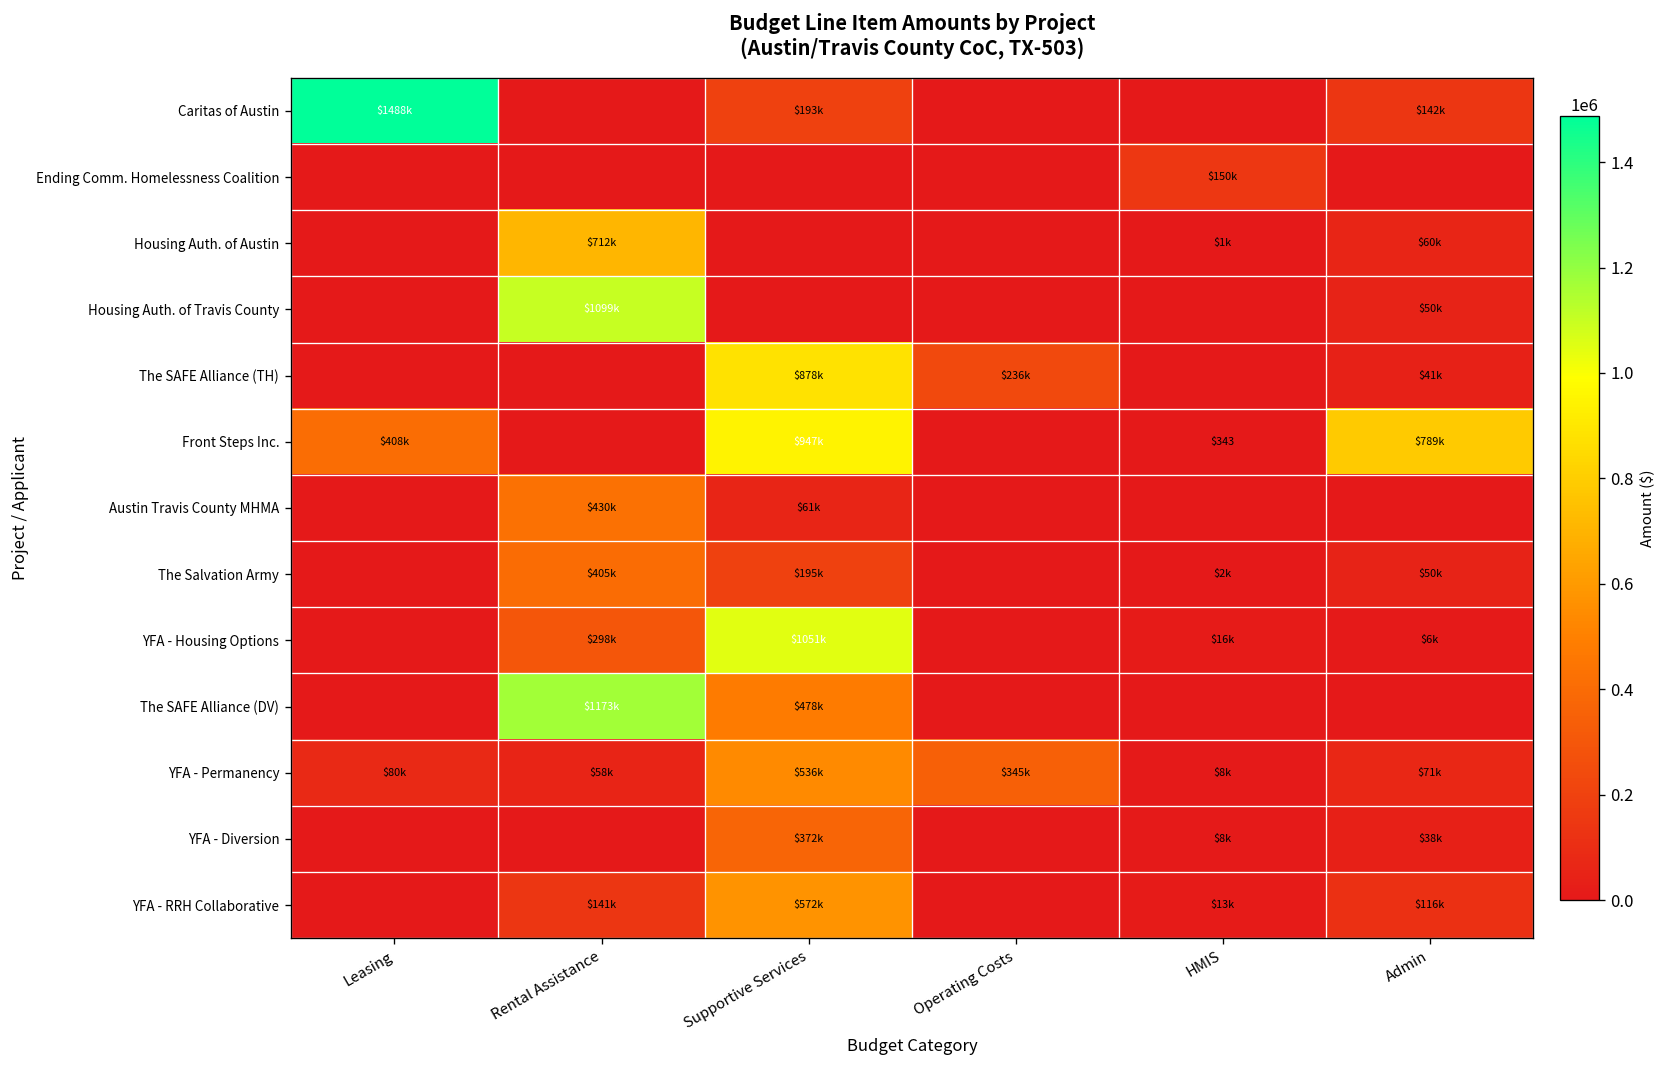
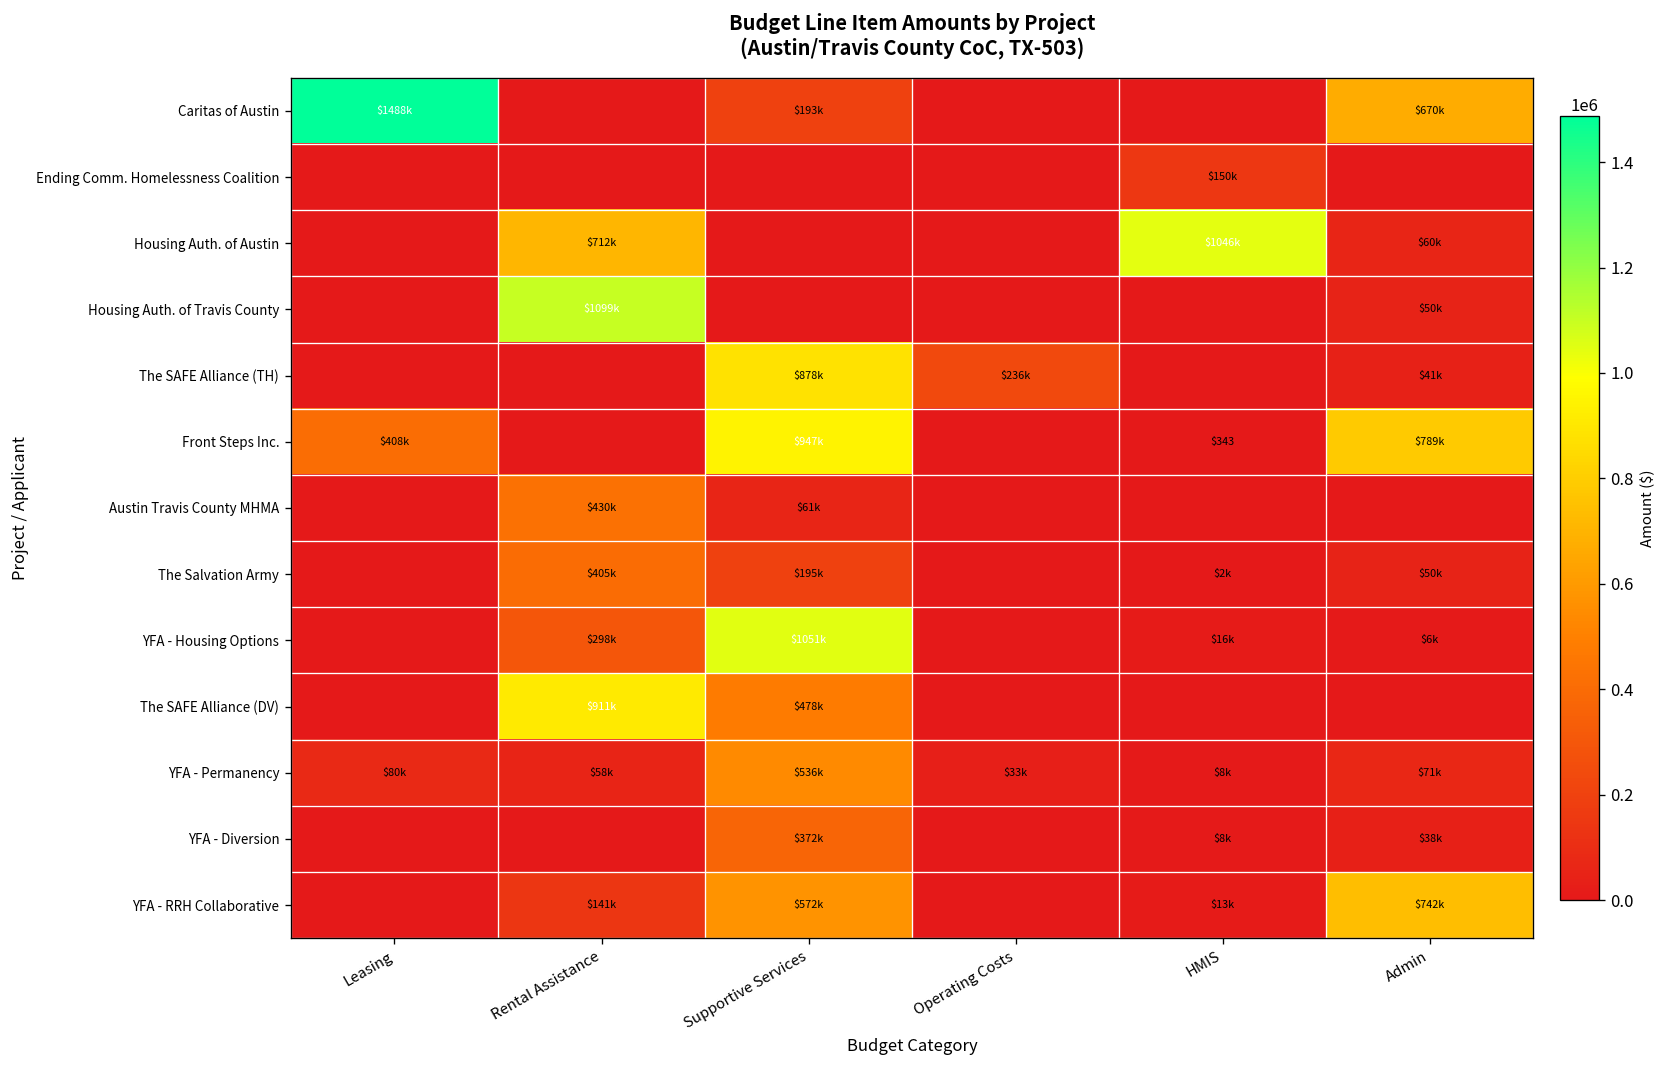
  {
    "Caritas of Austin": {
      "Leasing": "$1488k",
      "Supportive Services": "$193k",
-     "Admin": "$142k"
+     "Admin": "$670k"
    },
    "Ending Comm. Homelessness Coalition": {
      "HMIS": "$150k"
    },
    "Housing Auth. of Austin": {
      "Rental Assistance": "$712k",
-     "HMIS": "$1k",
+     "HMIS": "$1046k",
      "Admin": "$60k"
    },
    "Housing Auth. of Travis County": {
      "Rental Assistance": "$1099k",
      "Admin": "$50k"
    },
    "The SAFE Alliance (TH)": {
      "Supportive Services": "$878k",
      "Operating Costs": "$236k",
      "Admin": "$41k"
    },
    "Front Steps Inc.": {
      "Leasing": "$408k",
      "Supportive Services": "$947k",
      "HMIS": "$343",
      "Admin": "$789k"
    },
    "Austin Travis County MHMA": {
      "Rental Assistance": "$430k",
      "Supportive Services": "$61k"
    },
    "The Salvation Army": {
      "Rental Assistance": "$405k",
      "Supportive Services": "$195k",
      "HMIS": "$2k",
      "Admin": "$50k"
    },
    "YFA - Housing Options": {
      "Rental Assistance": "$298k",
      "Supportive Services": "$1051k",
      "HMIS": "$16k",
      "Admin": "$6k"
    },
    "The SAFE Alliance (DV)": {
-     "Rental Assistance": "$1173k",
+     "Rental Assistance": "$911k",
      "Supportive Services": "$478k"
    },
    "YFA - Permanency": {
      "Leasing": "$80k",
      "Rental Assistance": "$58k",
      "Supportive Services": "$536k",
-     "Operating Costs": "$345k",
+     "Operating Costs": "$33k",
      "HMIS": "$8k",
      "Admin": "$71k"
    },
    "YFA - Diversion": {
      "Supportive Services": "$372k",
      "HMIS": "$8k",
      "Admin": "$38k"
    },
    "YFA - RRH Collaborative": {
      "Rental Assistance": "$141k",
      "Supportive Services": "$572k",
      "HMIS": "$13k",
-     "Admin": "$116k"
+     "Admin": "$742k"
    }
  }
